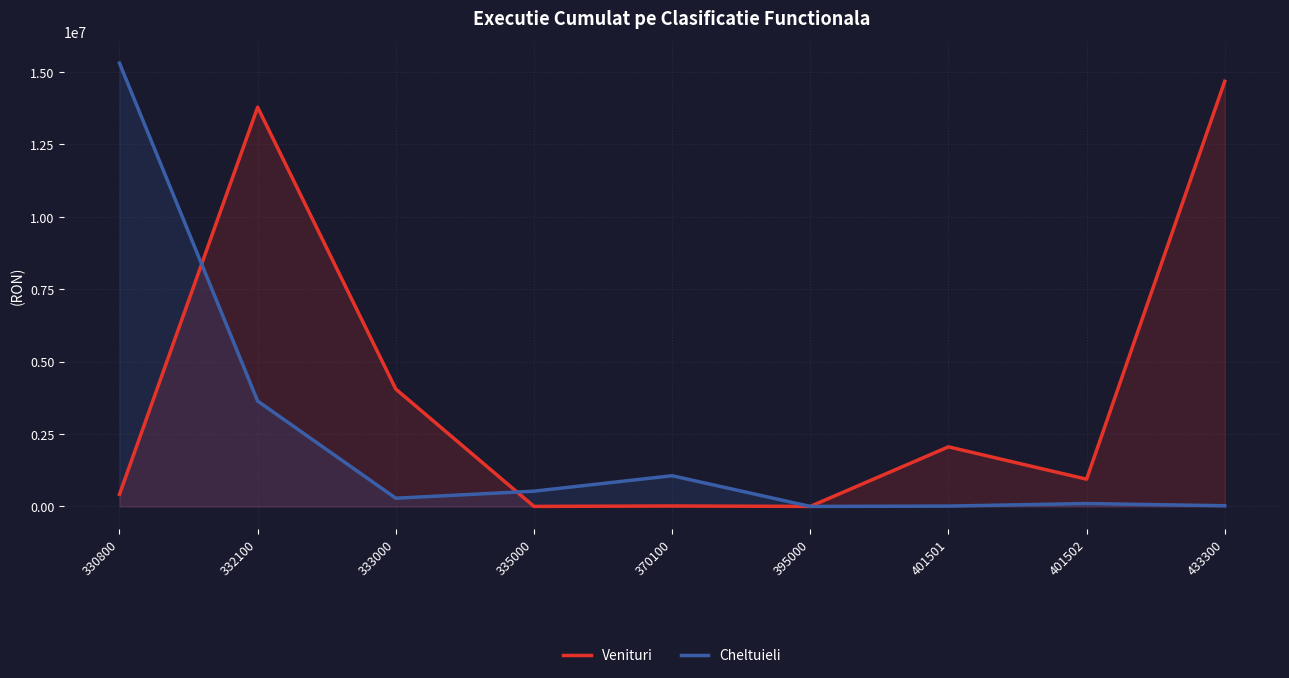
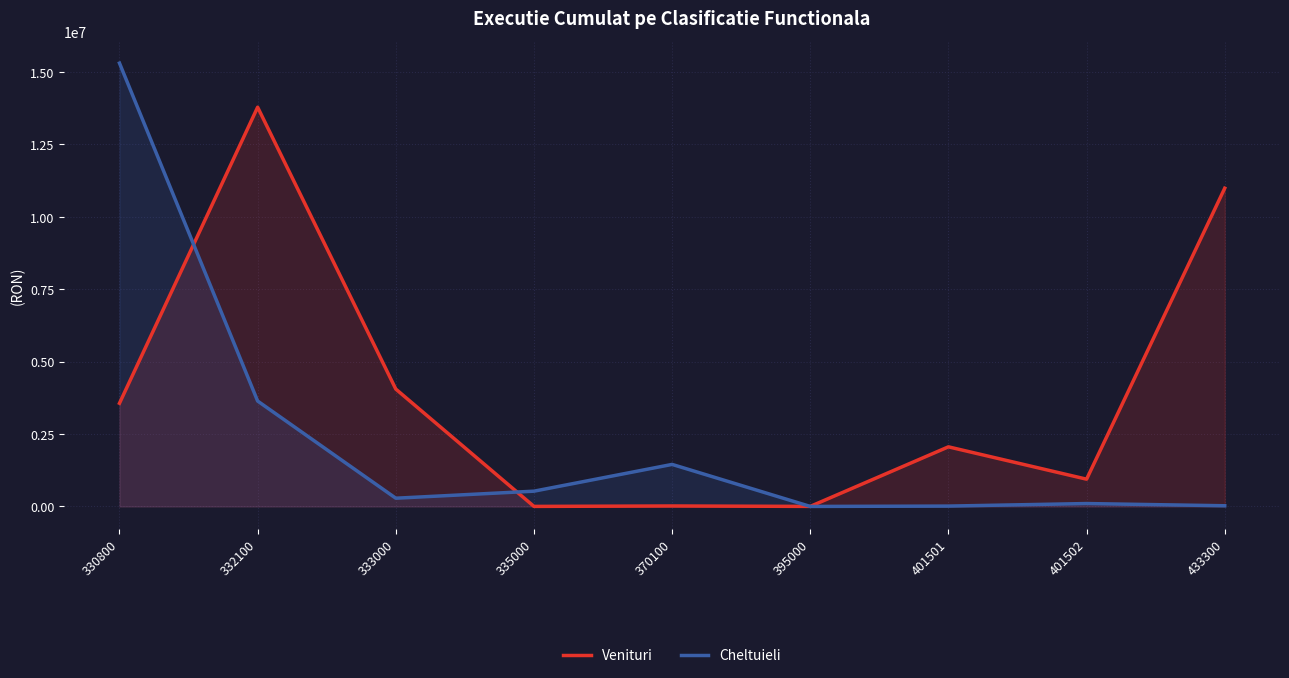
  {
    "Venituri": {
-     "330800": 400000,
+     "330800": 3600000,
      "332100": 13800000,
      "333000": 4100000,
      "335000": 0,
      "370100": 0,
      "401501": 2100000,
      "401502": 900000,
-     "433300": 14700000
+     "433300": 11000000
    },
    "Cheltuieli": {
      "330800": 15300000,
      "332100": 3600000,
      "333000": 300000,
      "335000": 500000,
-     "370100": 1100000,
+     "370100": 1500000,
      "401501": 0,
      "401502": 100000,
      "433300": 0
    }
  }
